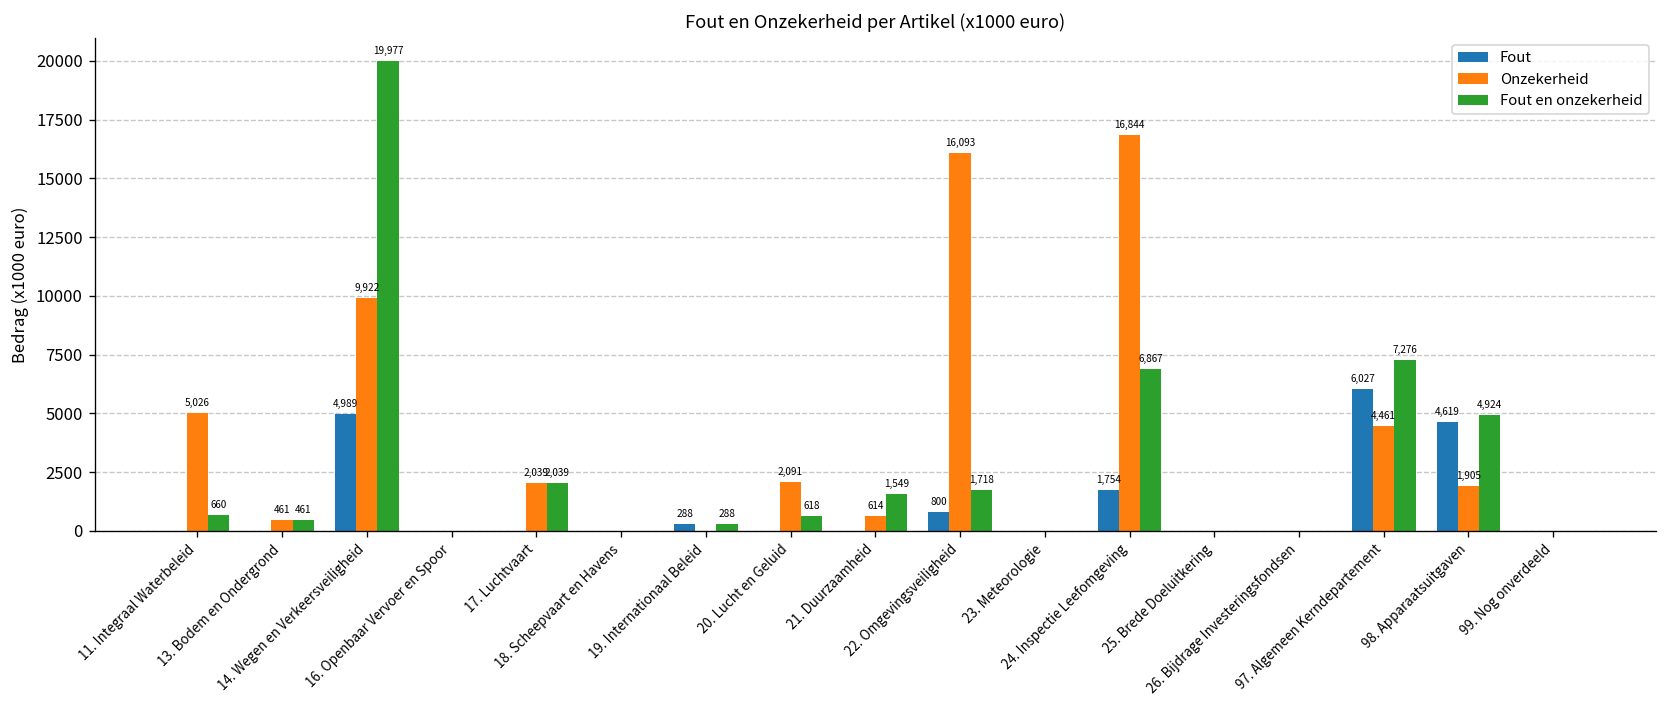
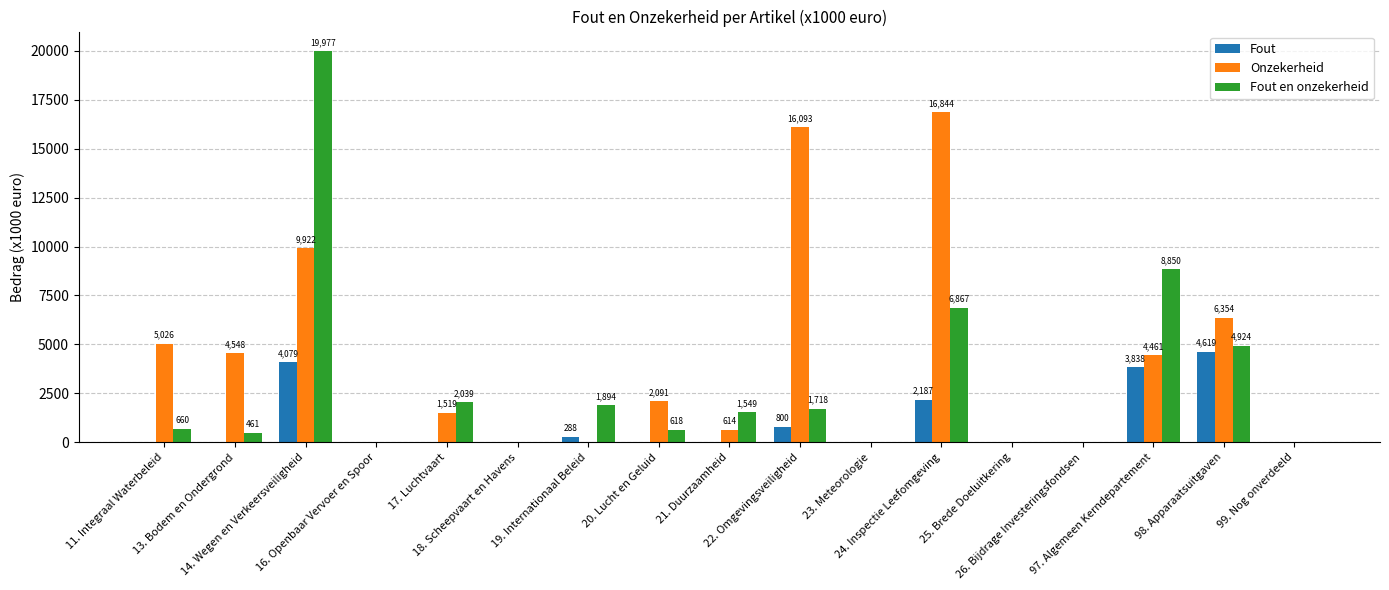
  {
    "Fout": {
-     "14. Wegen en Verkeersveiligheid": "4,989",
+     "14. Wegen en Verkeersveiligheid": "4,079",
      "19. Internationaal Beleid": "288",
      "22. Omgevingsveiligheid": "800",
-     "24. Inspectie Leefomgeving": "1,754",
-     "97. Algemeen Kerndepartement": "6,027",
+     "24. Inspectie Leefomgeving": "2,187",
+     "97. Algemeen Kerndepartement": "3,838",
      "98. Apparaatsuitgaven": "4,619"
    },
    "Onzekerheid": {
      "11. Integraal Waterbeleid": "5,026",
-     "13. Bodem en Ondergrond": "461",
+     "13. Bodem en Ondergrond": "4,548",
      "14. Wegen en Verkeersveiligheid": "9,922",
-     "17. Luchtvaart": "2,039",
+     "17. Luchtvaart": "1,519",
      "20. Lucht en Geluid": "2,091",
      "21. Duurzaamheid": "614",
      "22. Omgevingsveiligheid": "16,093",
      "24. Inspectie Leefomgeving": "16,844",
      "97. Algemeen Kerndepartement": "4,461",
-     "98. Apparaatsuitgaven": "1,905"
+     "98. Apparaatsuitgaven": "6,354"
    },
    "Fout en onzekerheid": {
      "11. Integraal Waterbeleid": "660",
      "13. Bodem en Ondergrond": "461",
      "14. Wegen en Verkeersveiligheid": "19,977",
      "17. Luchtvaart": "2,039",
-     "19. Internationaal Beleid": "288",
+     "19. Internationaal Beleid": "1,894",
      "20. Lucht en Geluid": "618",
      "21. Duurzaamheid": "1,549",
      "22. Omgevingsveiligheid": "1,718",
      "24. Inspectie Leefomgeving": "6,867",
-     "97. Algemeen Kerndepartement": "7,276",
+     "97. Algemeen Kerndepartement": "8,850",
      "98. Apparaatsuitgaven": "4,924"
    }
  }
